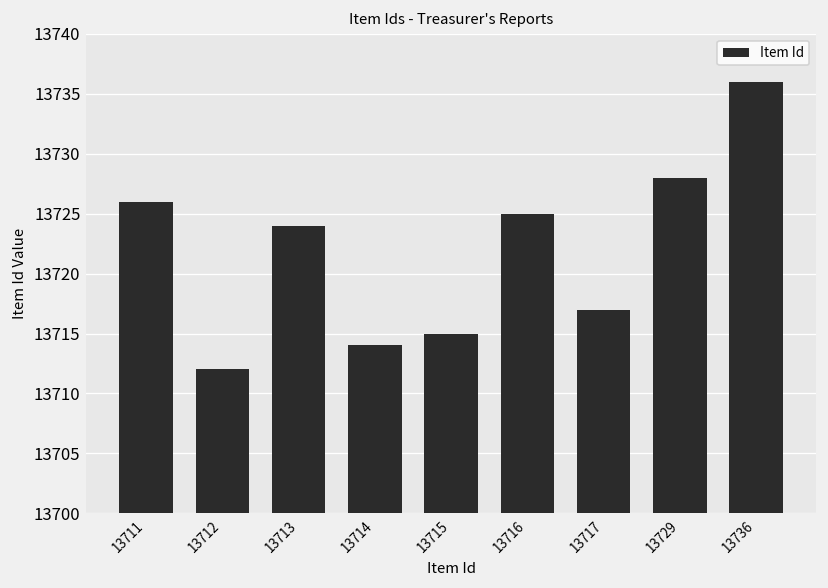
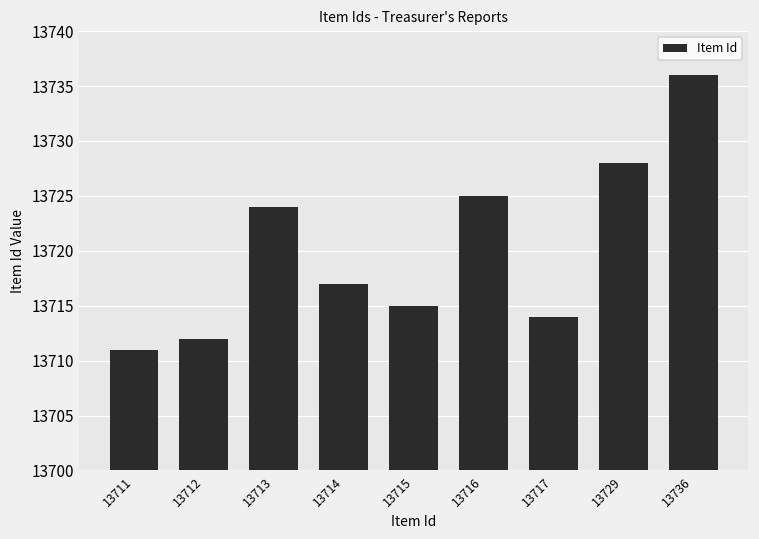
  {
-   "13711": 13726,
+   "13711": 13711,
    "13712": 13712,
    "13713": 13724,
-   "13714": 13714,
+   "13714": 13717,
    "13715": 13715,
    "13716": 13725,
-   "13717": 13717,
+   "13717": 13714,
    "13729": 13728,
    "13736": 13736
  }
